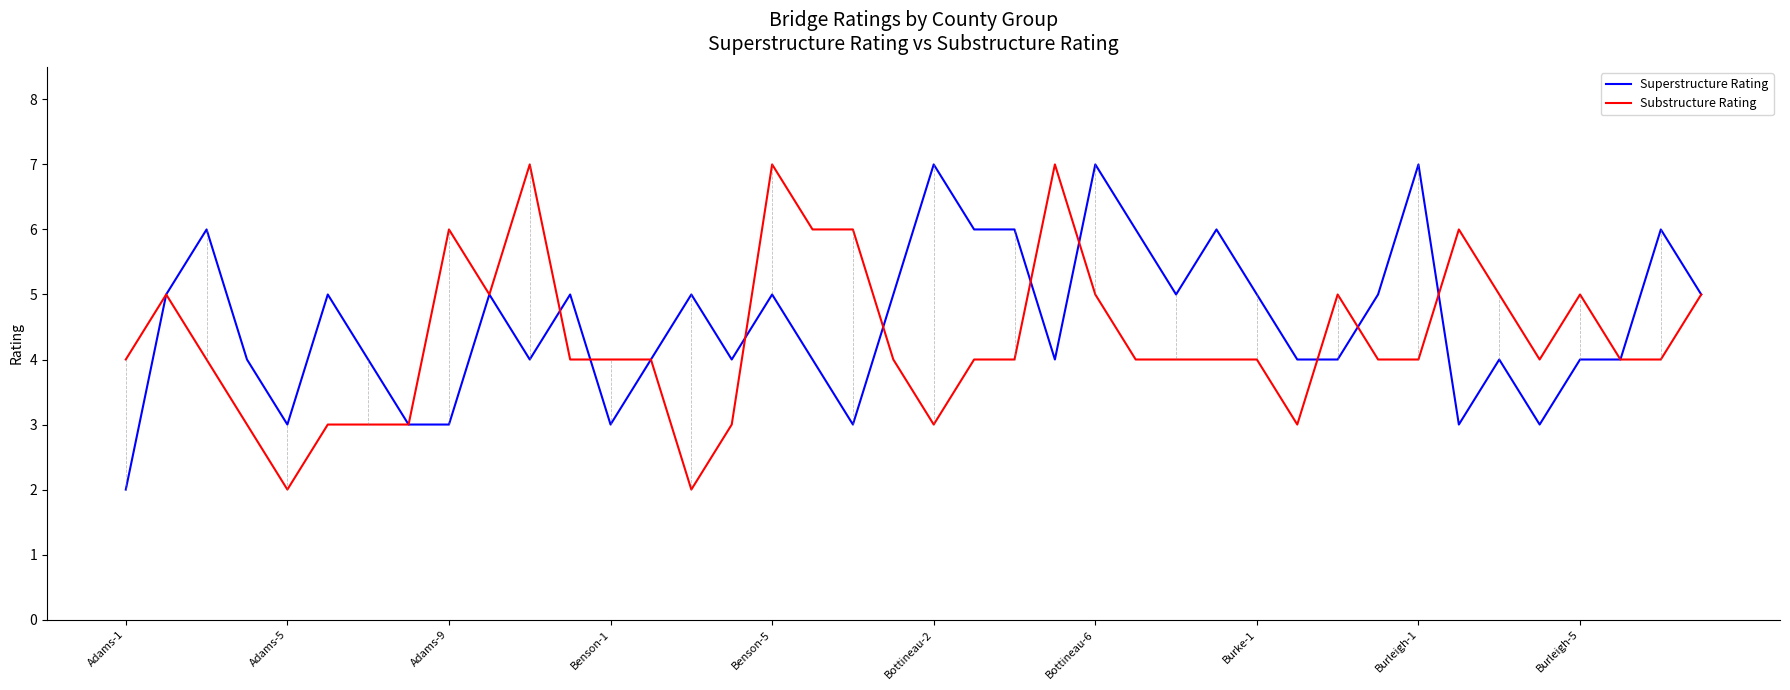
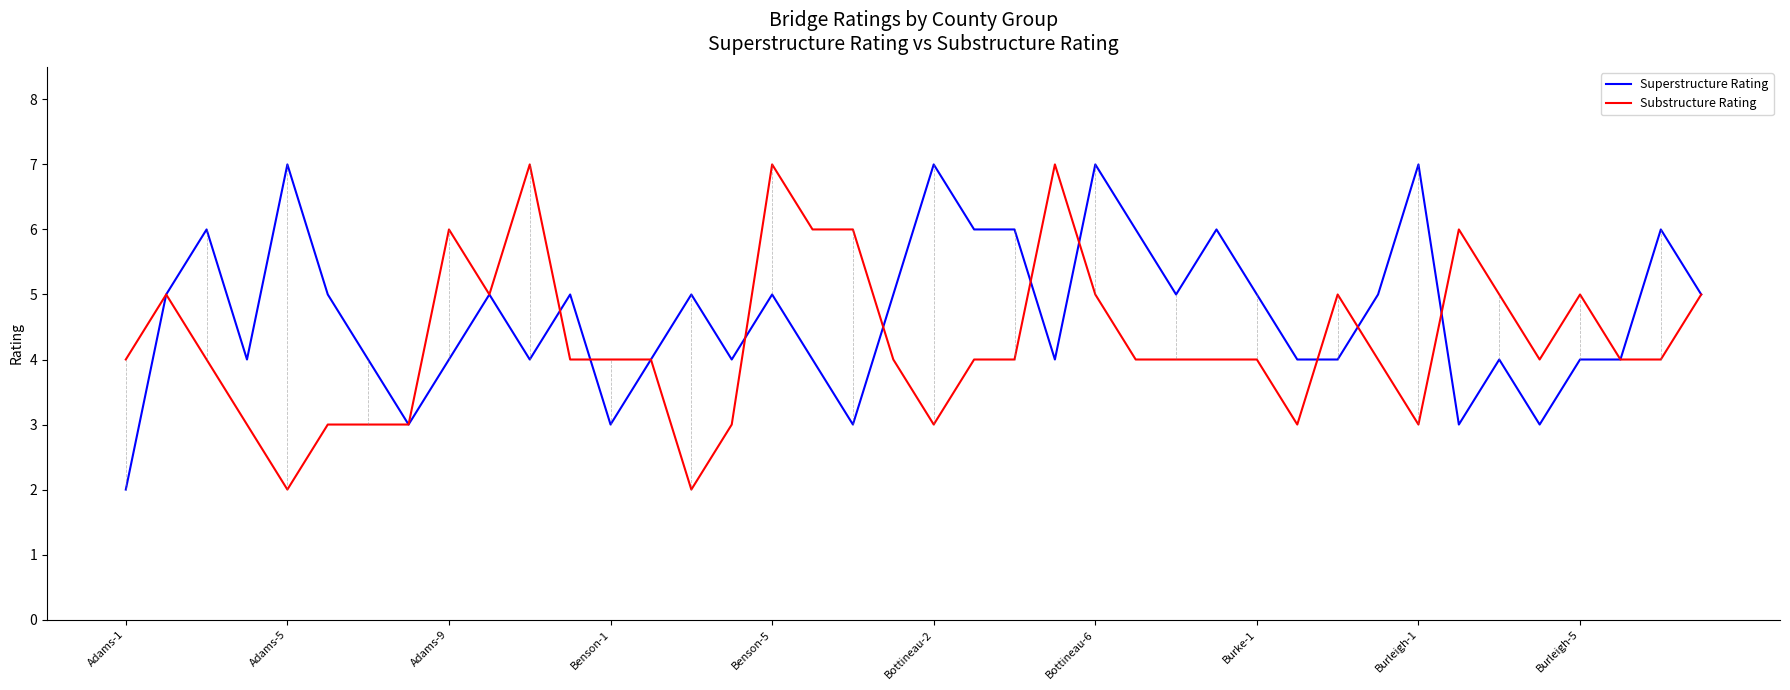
  {
    "Superstructure Rating": {
-     "Adams-5": 3,
-     "Adams-9": 3
+     "Adams-5": 7,
+     "Adams-9": 4
    },
    "Substructure Rating": {
-     "Burleigh-1": 4
+     "Burleigh-1": 3
    }
  }
